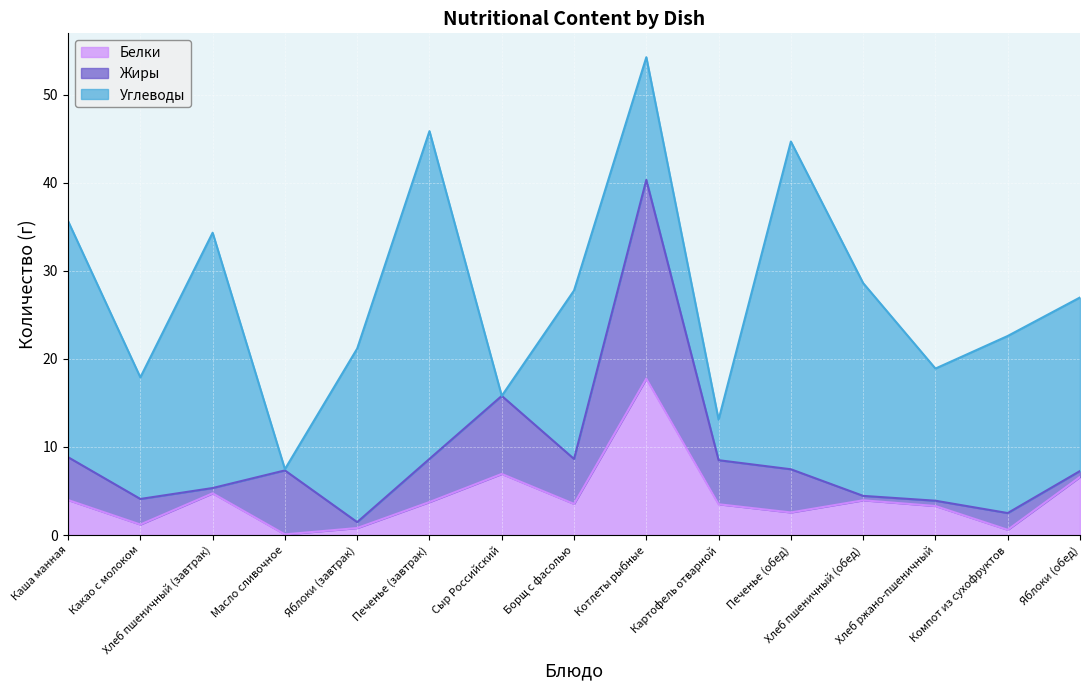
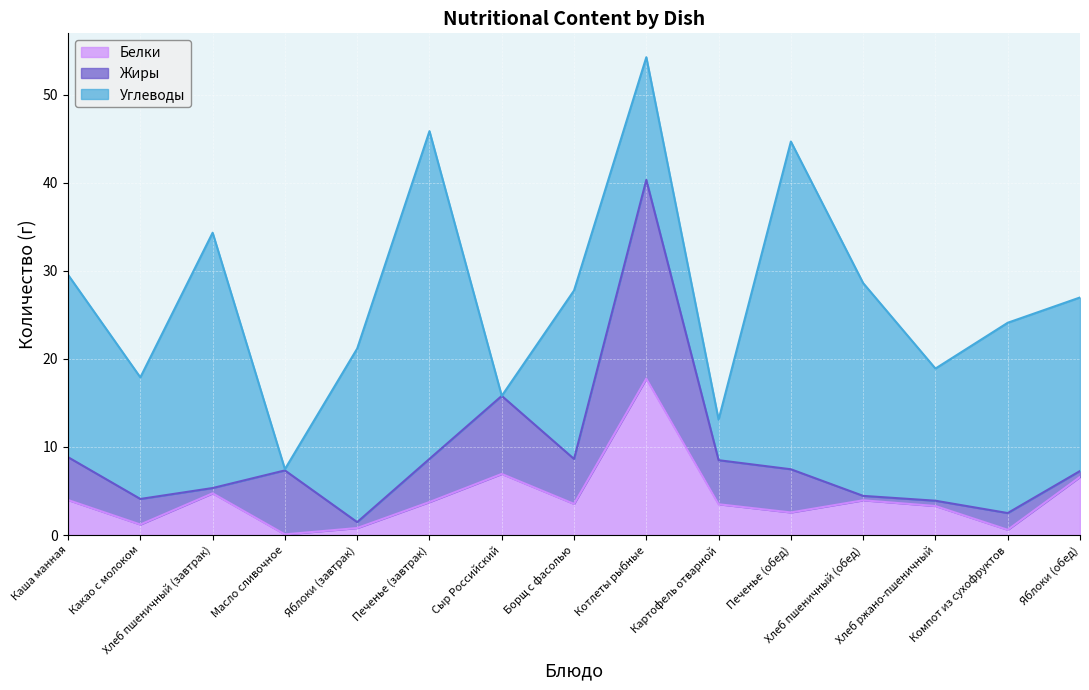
  {
    "Белки": {
      "Каша манная": 4,
      "Какао с молоком": 1,
      "Хлеб пшеничный (завтрак)": 5,
      "Масло сливочное": 0,
      "Яблоки (завтрак)": 1,
      "Печенье (завтрак)": 4,
      "Сыр Российский": 7,
      "Борщ с фасолью": 4,
      "Котлеты рыбные": 18,
      "Картофель отварной": 4,
      "Печенье (обед)": 3,
      "Хлеб пшеничный (обед)": 4,
      "Хлеб ржано-пшеничный": 3,
      "Компот из сухофруктов": 1,
      "Яблоки (обед)": 7
    },
    "Жиры": {
      "Каша манная": 5,
      "Какао с молоком": 3,
      "Хлеб пшеничный (завтрак)": 1,
      "Яблоки (завтрак)": 1,
      "Печенье (завтрак)": 5,
      "Борщ с фасолью": 5,
      "Котлеты рыбные": 23,
      "Картофель отварной": 5,
      "Печенье (обед)": 5,
      "Хлеб пшеничный (обед)": 1,
      "Хлеб ржано-пшеничный": 1,
      "Компот из сухофруктов": 2,
      "Яблоки (обед)": 1
    },
    "Углеводы": {
-     "Каша манная": 27,
+     "Каша манная": 21,
      "Какао с молоком": 14,
      "Хлеб пшеничный (завтрак)": 29,
      "Яблоки (завтрак)": 20,
      "Печенье (завтрак)": 37,
      "Борщ с фасолью": 19,
      "Котлеты рыбные": 14,
      "Картофель отварной": 5,
      "Печенье (обед)": 37,
      "Хлеб пшеничный (обед)": 24,
      "Хлеб ржано-пшеничный": 15,
-     "Компот из сухофруктов": 20,
+     "Компот из сухофруктов": 22,
      "Яблоки (обед)": 20
    }
  }
